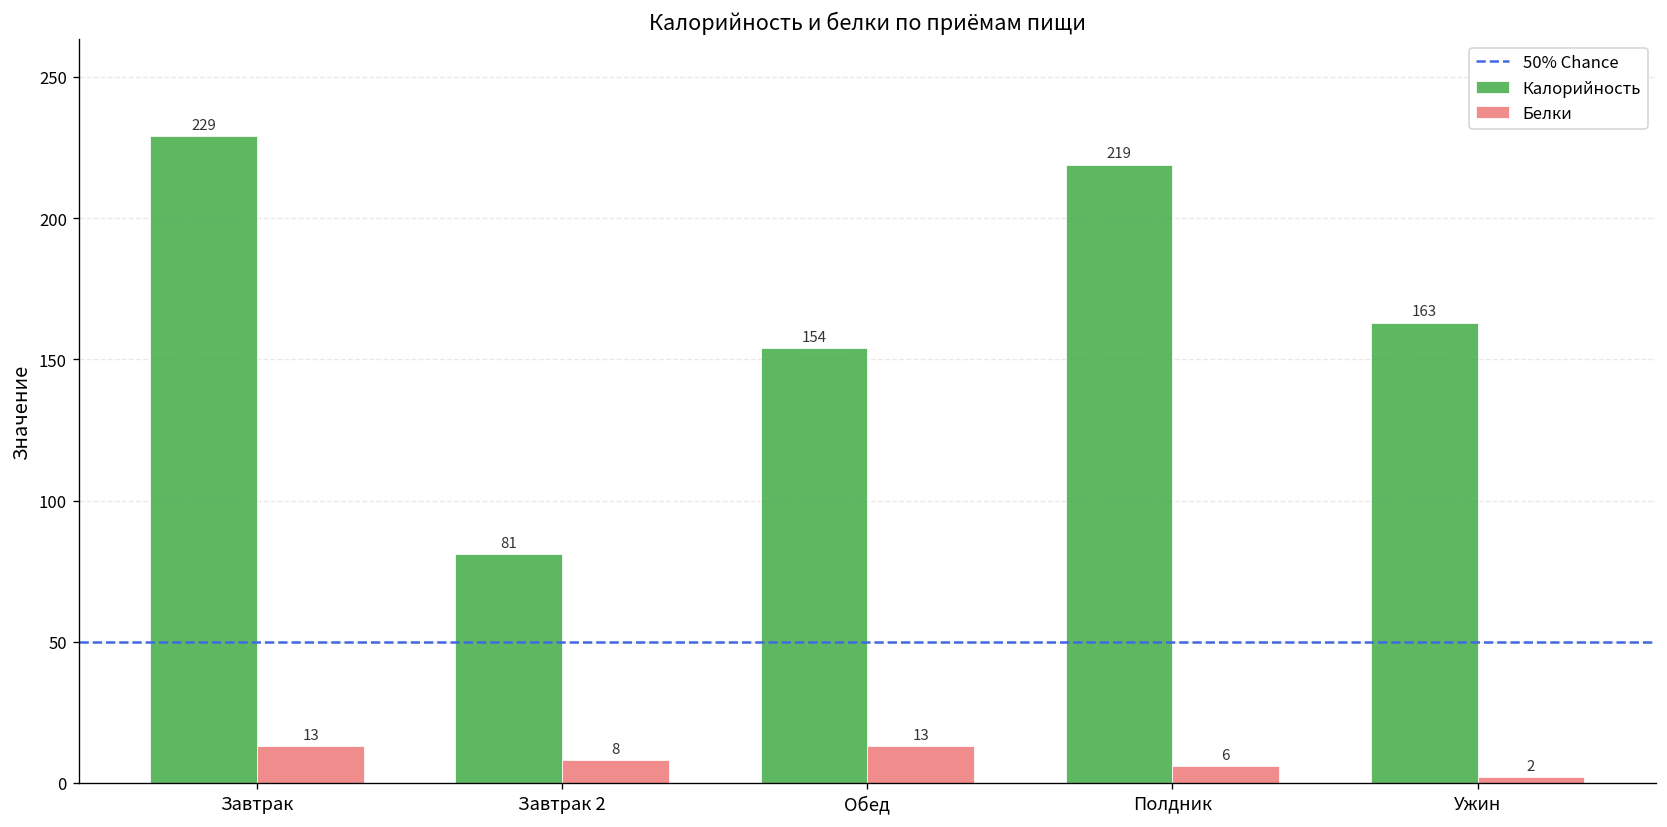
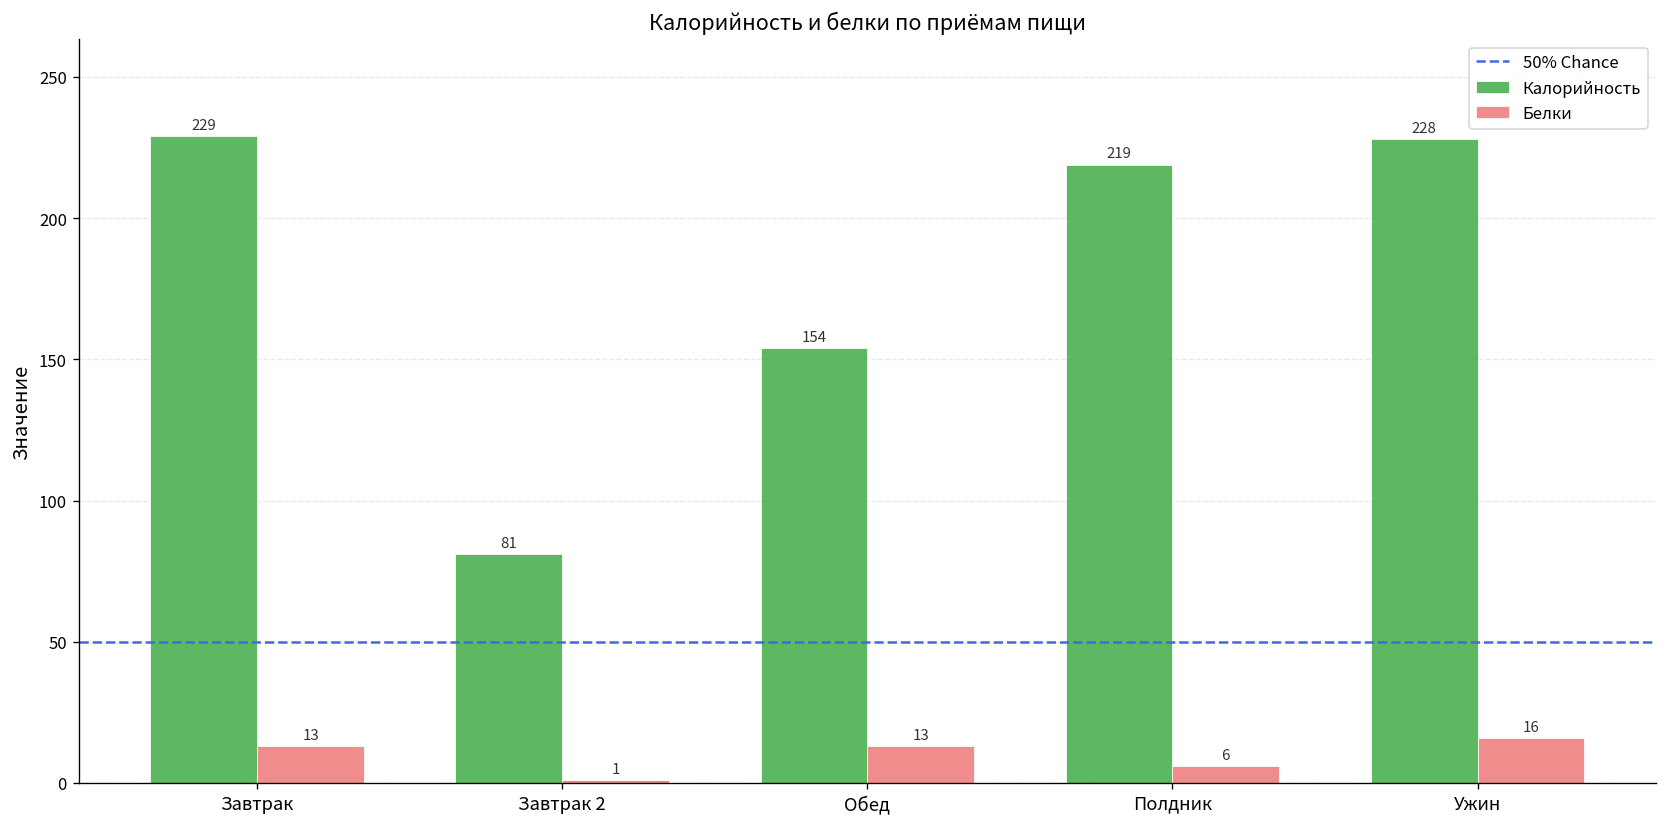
  {
    "Калорийность": {
      "Завтрак": 229,
      "Завтрак 2": 81,
      "Обед": 154,
      "Полдник": 219,
-     "Ужин": 163
+     "Ужин": 228
    },
    "Белки": {
      "Завтрак": 13,
-     "Завтрак 2": 8,
+     "Завтрак 2": 1,
      "Обед": 13,
      "Полдник": 6,
-     "Ужин": 2
+     "Ужин": 16
    }
  }
